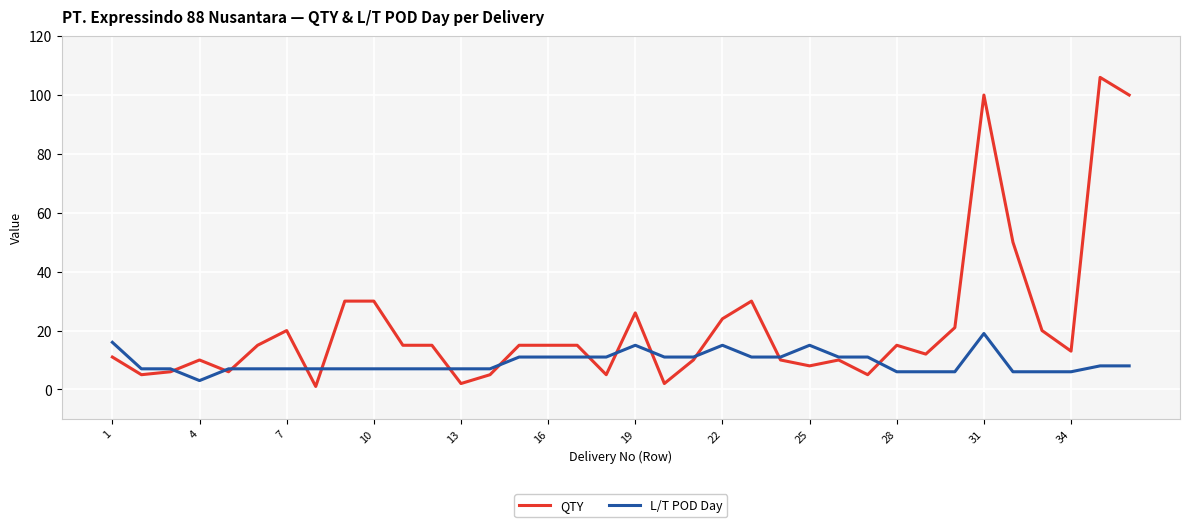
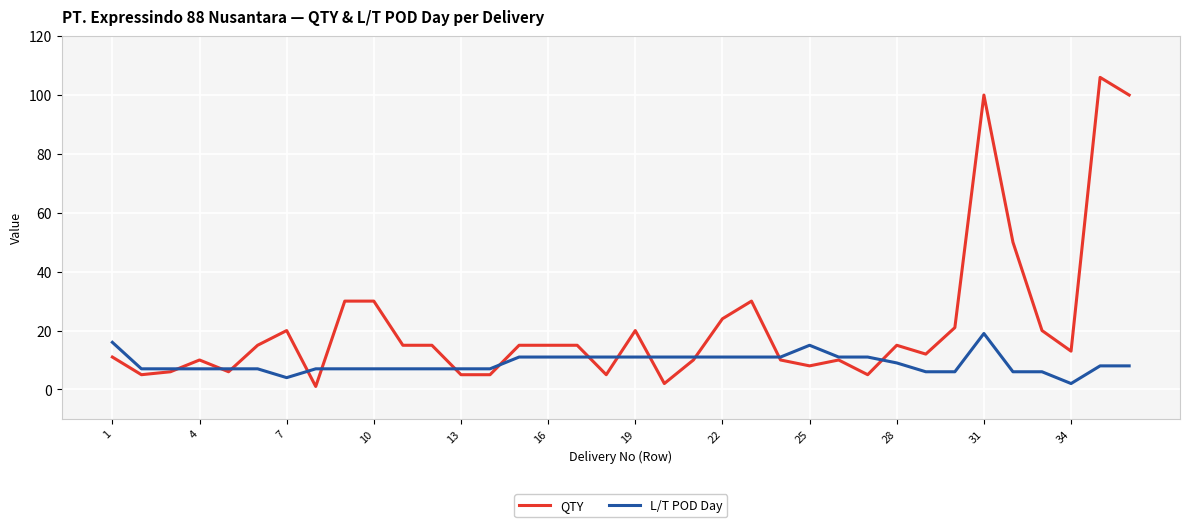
  {
    "QTY": {
      "1": 11,
      "4": 10,
      "7": 20,
      "10": 30,
-     "13": 2,
+     "13": 5,
      "16": 15,
-     "19": 26,
+     "19": 20,
      "22": 24,
      "25": 8,
      "28": 15,
      "31": 100,
      "34": 13
    },
    "L/T POD Day": {
      "1": 16,
-     "4": 3,
-     "7": 7,
+     "4": 7,
+     "7": 4,
      "10": 7,
      "13": 7,
      "16": 11,
-     "19": 15,
-     "22": 15,
+     "19": 11,
+     "22": 11,
      "25": 15,
-     "28": 6,
+     "28": 9,
      "31": 19,
-     "34": 6
+     "34": 2
    }
  }
